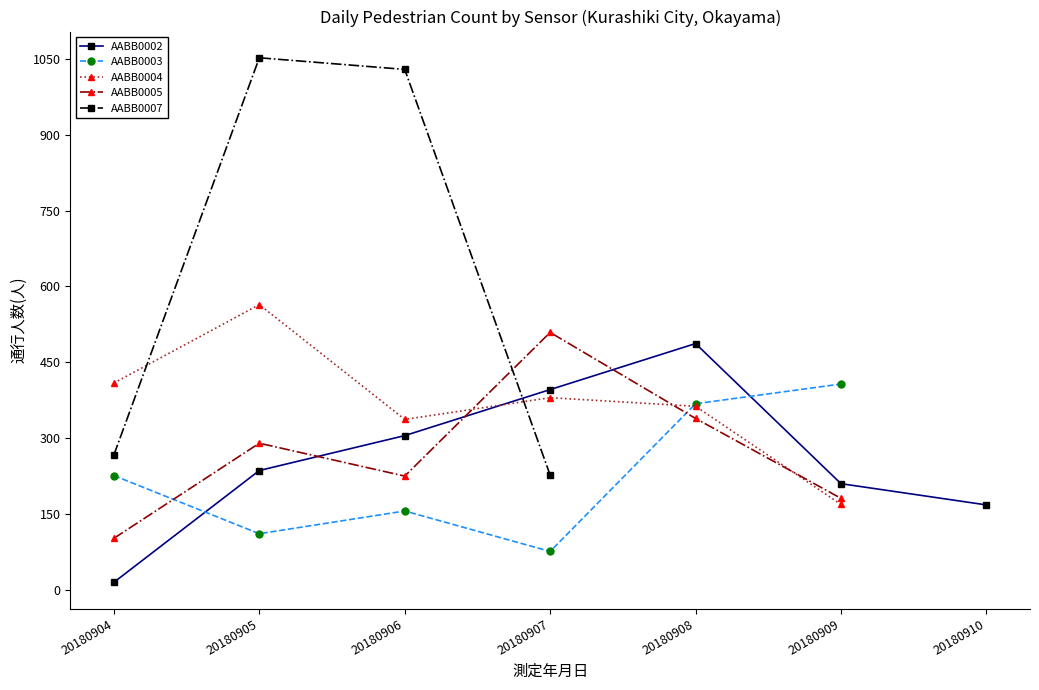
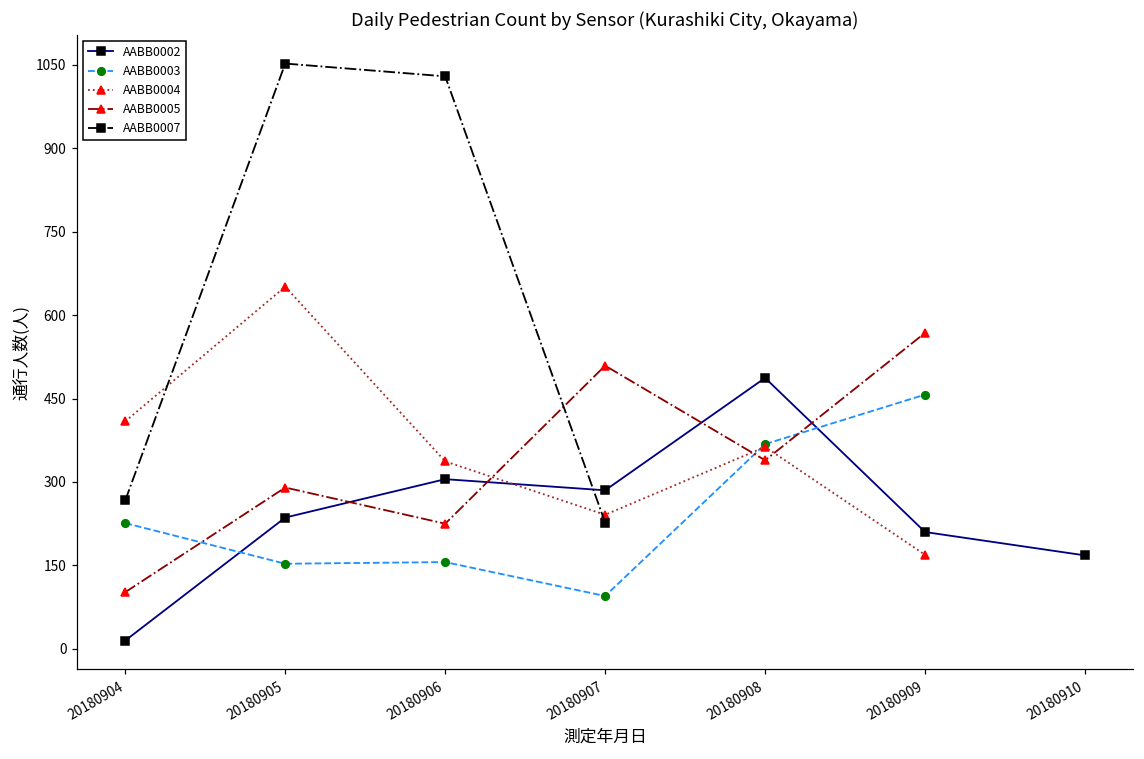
  {
    "AABB0002": {
      "20180904": 20,
      "20180905": 240,
      "20180906": 310,
-     "20180907": 400,
+     "20180907": 290,
      "20180908": 490,
      "20180909": 210,
      "20180910": 170
    },
    "AABB0003": {
      "20180904": 230,
-     "20180905": 110,
+     "20180905": 150,
      "20180906": 160,
-     "20180907": 80,
-     "20180909": 410
+     "20180907": 100,
+     "20180909": 460
    },
    "AABB0004": {
      "20180904": 410,
-     "20180905": 560,
+     "20180905": 650,
      "20180906": 340,
-     "20180907": 380,
+     "20180907": 240,
      "20180909": 170
    },
    "AABB0005": {
      "20180904": 100,
      "20180905": 290,
      "20180906": 230,
      "20180907": 510,
      "20180908": 340,
-     "20180909": 180
+     "20180909": 570
    },
    "AABB0007": {
      "20180904": 270,
      "20180905": 1050,
      "20180906": 1030,
      "20180907": 230
    }
  }
